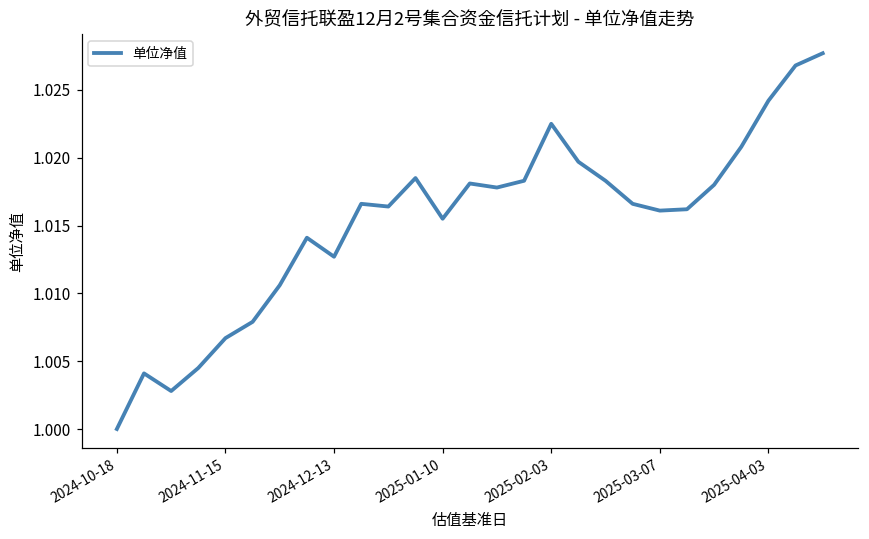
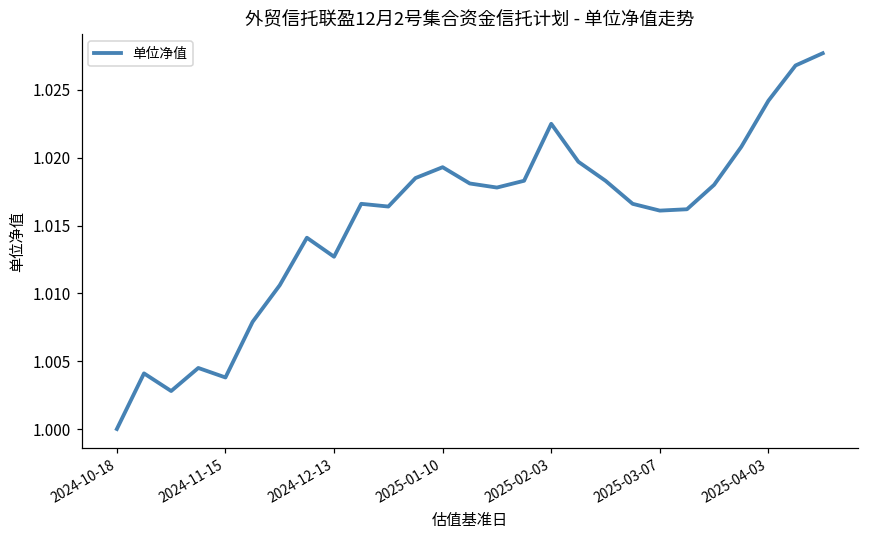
  {
    "2024-10-18": 1.0000,
-   "2024-11-15": 1.0067,
+   "2024-11-15": 1.0038,
    "2024-12-13": 1.0127,
-   "2025-01-10": 1.0155,
+   "2025-01-10": 1.0193,
    "2025-02-03": 1.0225,
    "2025-03-07": 1.0161,
    "2025-04-03": 1.0242
  }
